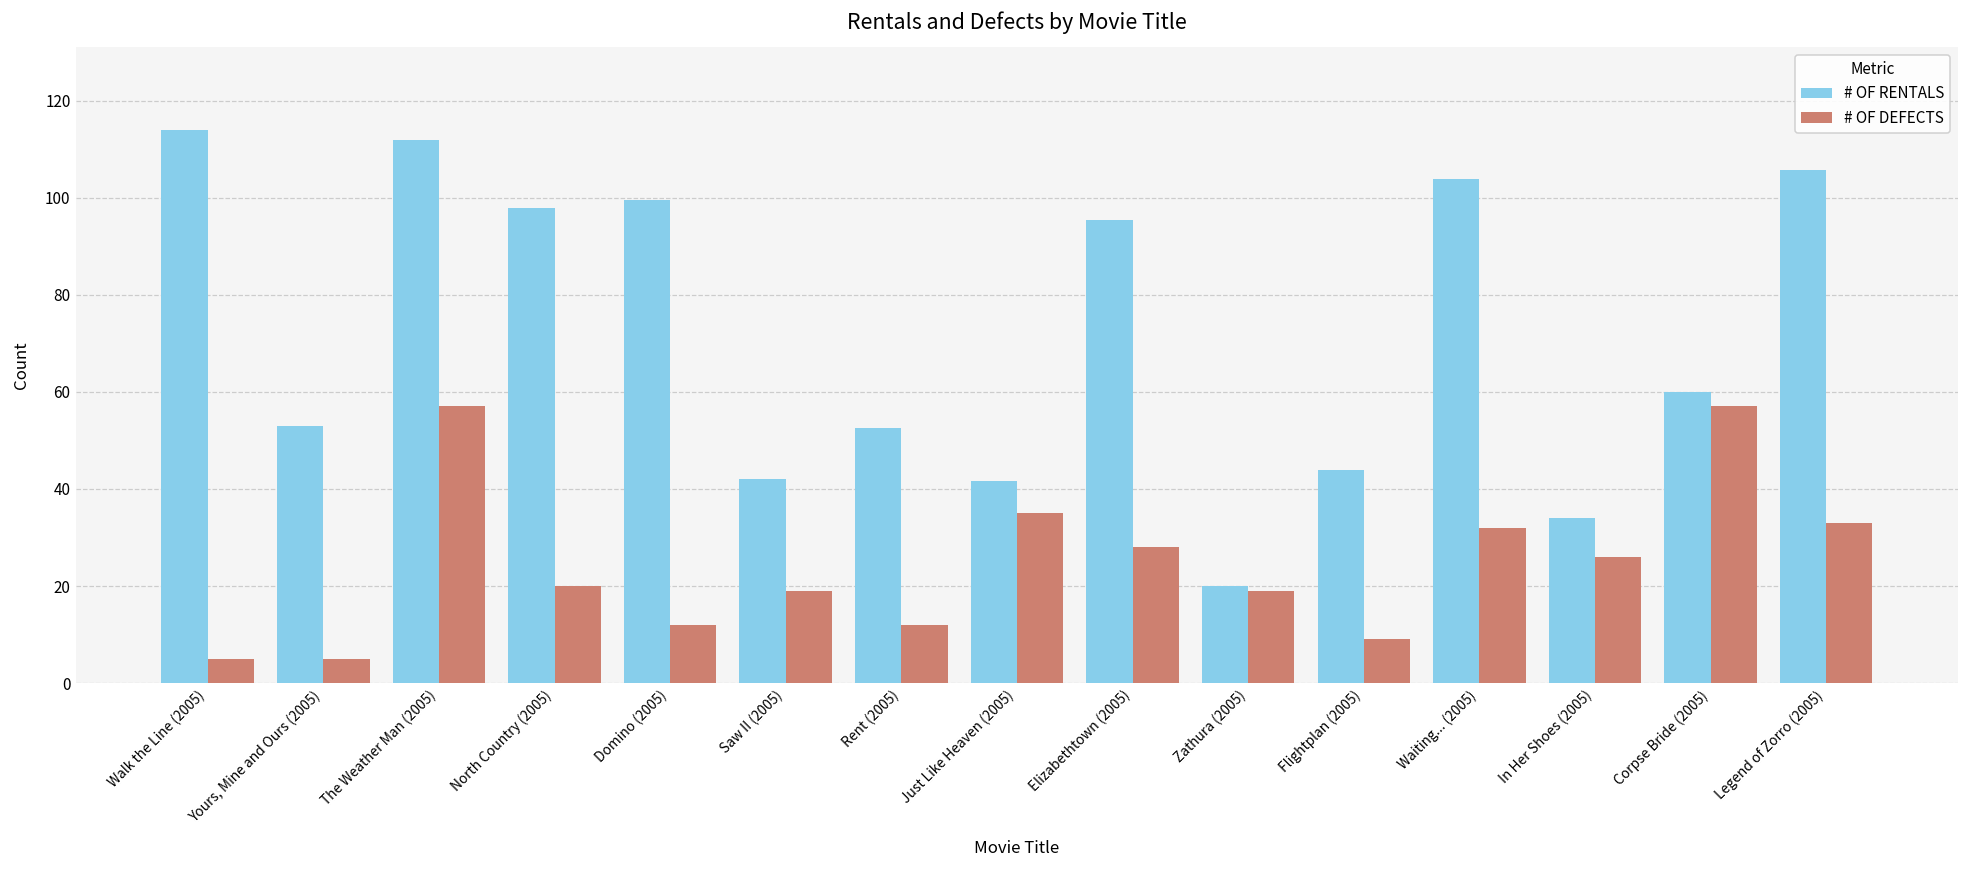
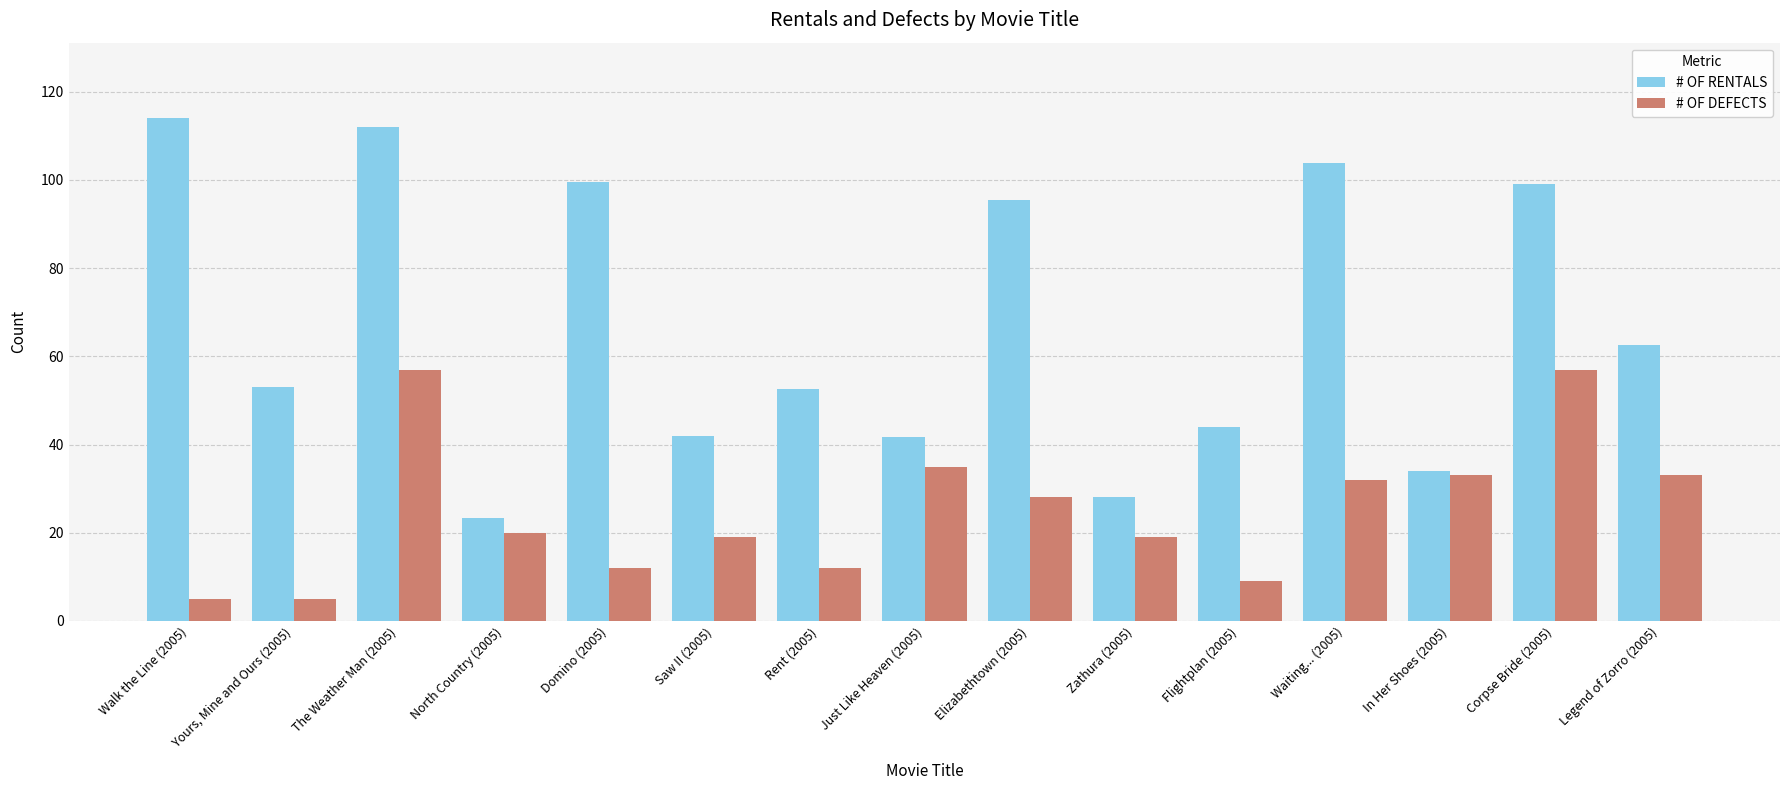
  {
    "# OF RENTALS": {
      "Walk the Line (2005)": 114,
      "Yours, Mine and Ours (2005)": 53,
      "The Weather Man (2005)": 112,
-     "North Country (2005)": 98,
+     "North Country (2005)": 23,
      "Domino (2005)": 100,
      "Saw II (2005)": 42,
      "Rent (2005)": 53,
      "Just Like Heaven (2005)": 42,
      "Elizabethtown (2005)": 95,
-     "Zathura (2005)": 20,
+     "Zathura (2005)": 28,
      "Flightplan (2005)": 44,
      "Waiting... (2005)": 104,
      "In Her Shoes (2005)": 34,
-     "Corpse Bride (2005)": 60,
-     "Legend of Zorro (2005)": 106
+     "Corpse Bride (2005)": 99,
+     "Legend of Zorro (2005)": 62
    },
    "# OF DEFECTS": {
      "Walk the Line (2005)": 5,
      "Yours, Mine and Ours (2005)": 5,
      "The Weather Man (2005)": 57,
      "North Country (2005)": 20,
      "Domino (2005)": 12,
      "Saw II (2005)": 19,
      "Rent (2005)": 12,
      "Just Like Heaven (2005)": 35,
      "Elizabethtown (2005)": 28,
      "Zathura (2005)": 19,
      "Flightplan (2005)": 9,
      "Waiting... (2005)": 32,
-     "In Her Shoes (2005)": 26,
+     "In Her Shoes (2005)": 33,
      "Corpse Bride (2005)": 57,
      "Legend of Zorro (2005)": 33
    }
  }
